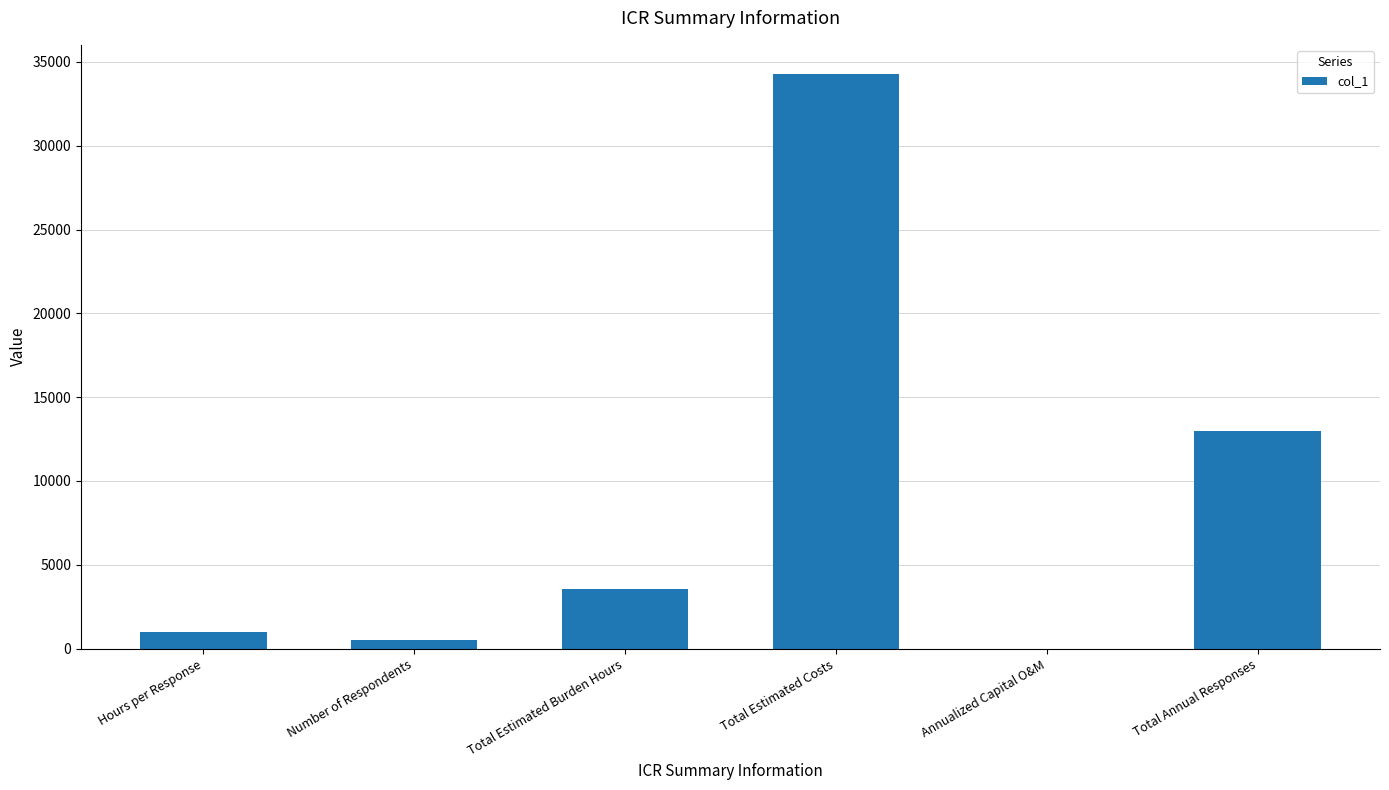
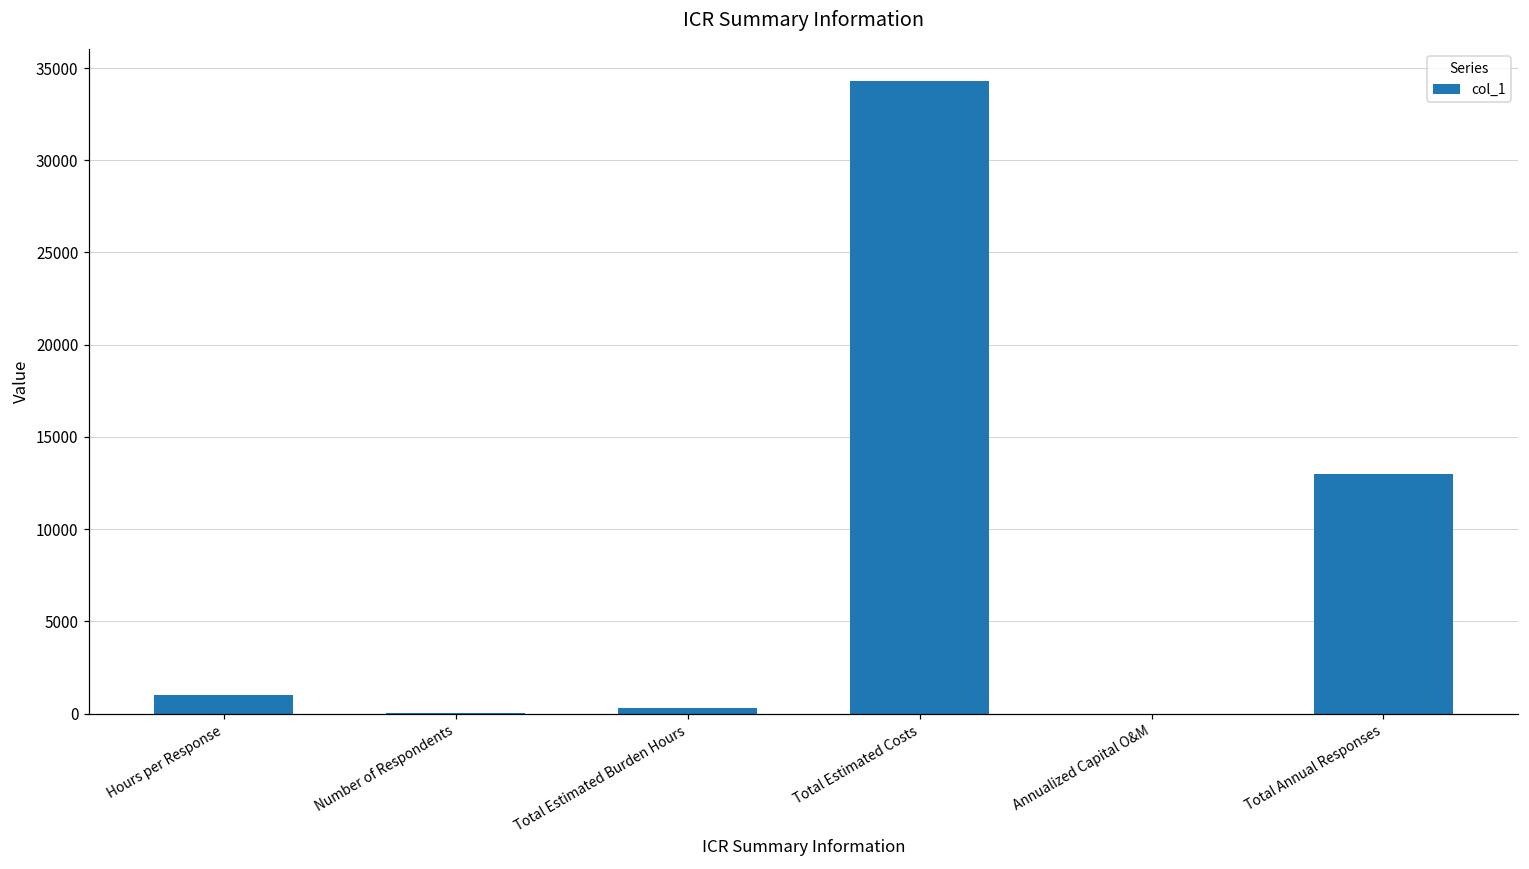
  {
    "Hours per Response": 1000,
-   "Number of Respondents": 500,
-   "Total Estimated Burden Hours": 3500,
+   "Number of Respondents": 0,
+   "Total Estimated Burden Hours": 300,
    "Total Estimated Costs": 34300,
    "Annualized Capital O&M": 0,
    "Total Annual Responses": 13000
  }
